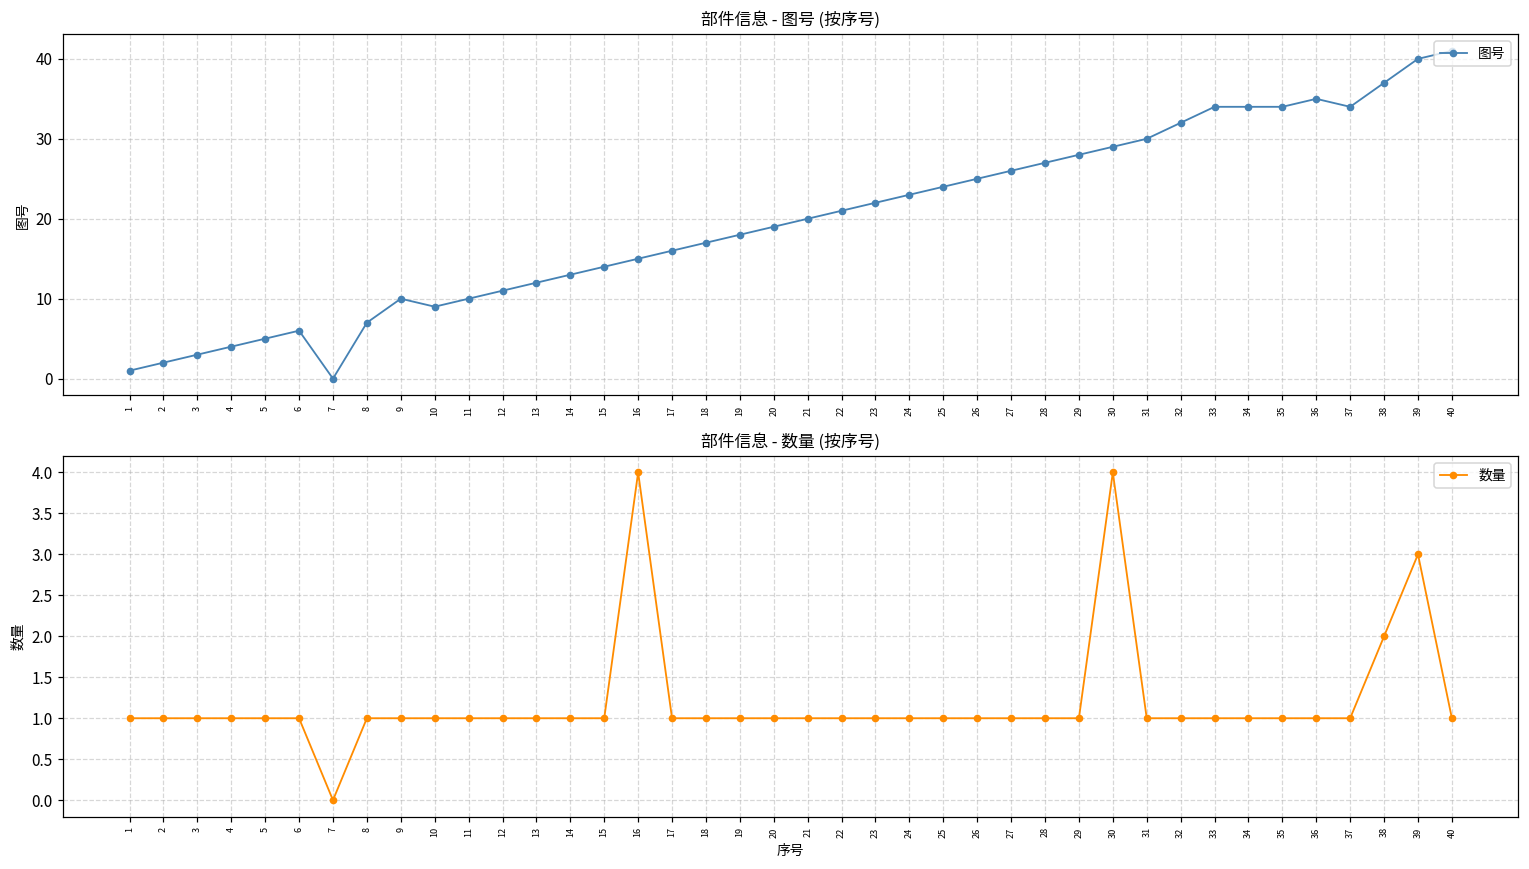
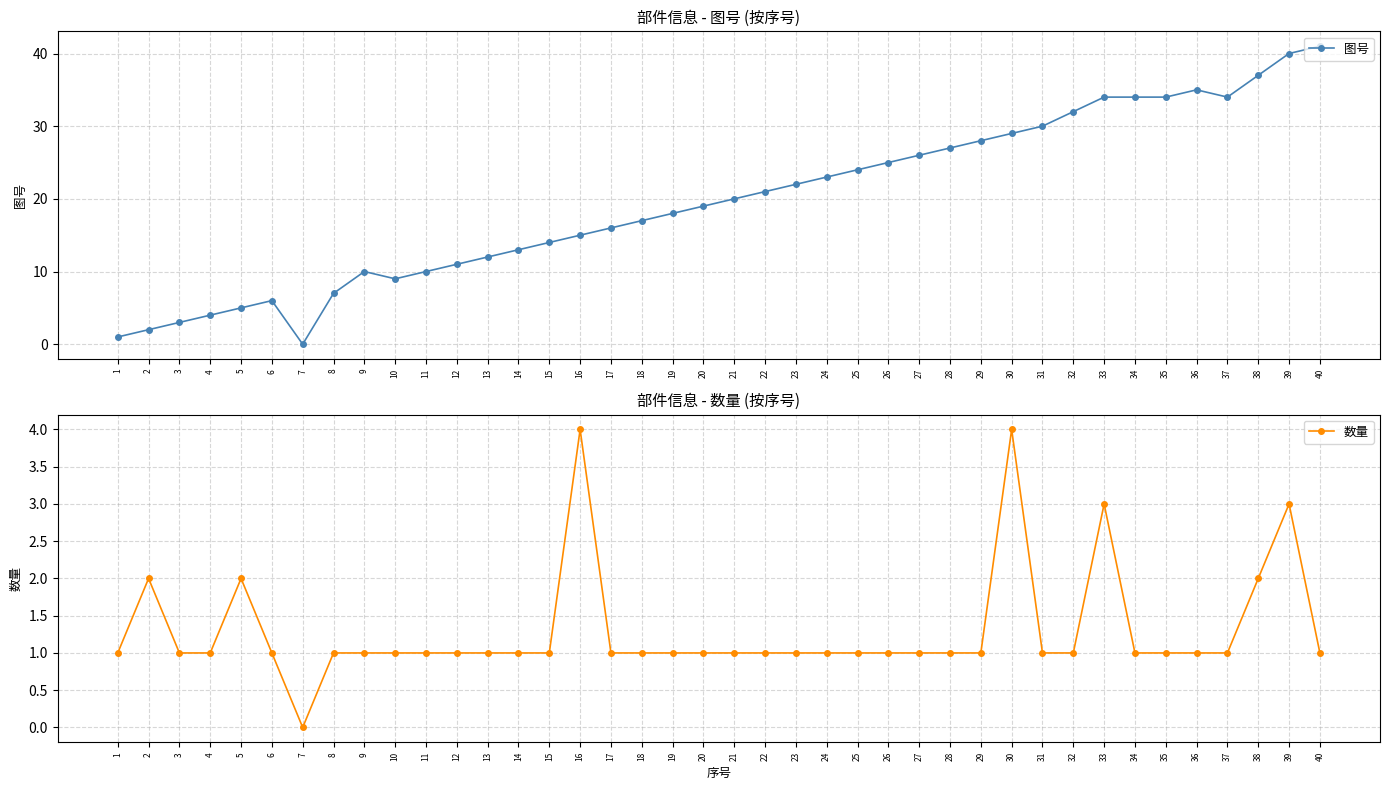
  {
    "部件信息 - 图号 (按序号)": {
      "1": 1,
      "2": 2,
      "3": 3,
      "4": 4,
      "5": 5,
      "6": 6,
      "7": 0,
      "8": 7,
      "9": 10,
      "10": 9,
      "11": 10,
      "12": 11,
      "13": 12,
      "14": 13,
      "15": 14,
      "16": 15,
      "17": 16,
      "18": 17,
      "19": 18,
      "20": 19,
      "21": 20,
      "22": 21,
      "23": 22,
      "24": 23,
      "25": 24,
      "26": 25,
      "27": 26,
      "28": 27,
      "29": 28,
      "30": 29,
      "31": 30,
      "32": 32,
      "33": 34,
      "34": 34,
      "35": 34,
      "36": 35,
      "37": 34,
      "38": 37,
      "39": 40
    },
    "部件信息 - 数量 (按序号)": {
      "1": 1,
-     "2": 1,
+     "2": 2,
      "3": 1,
      "4": 1,
-     "5": 1,
+     "5": 2,
      "6": 1,
      "7": 0,
      "8": 1,
      "9": 1,
      "10": 1,
      "11": 1,
      "12": 1,
      "13": 1,
      "14": 1,
      "15": 1,
      "16": 4,
      "17": 1,
      "18": 1,
      "19": 1,
      "20": 1,
      "21": 1,
      "22": 1,
      "23": 1,
      "24": 1,
      "25": 1,
      "26": 1,
      "27": 1,
      "28": 1,
      "29": 1,
      "30": 4,
      "31": 1,
      "32": 1,
-     "33": 1,
+     "33": 3,
      "34": 1,
      "35": 1,
      "36": 1,
      "37": 1,
      "38": 2,
      "39": 3,
      "40": 1
    }
  }
